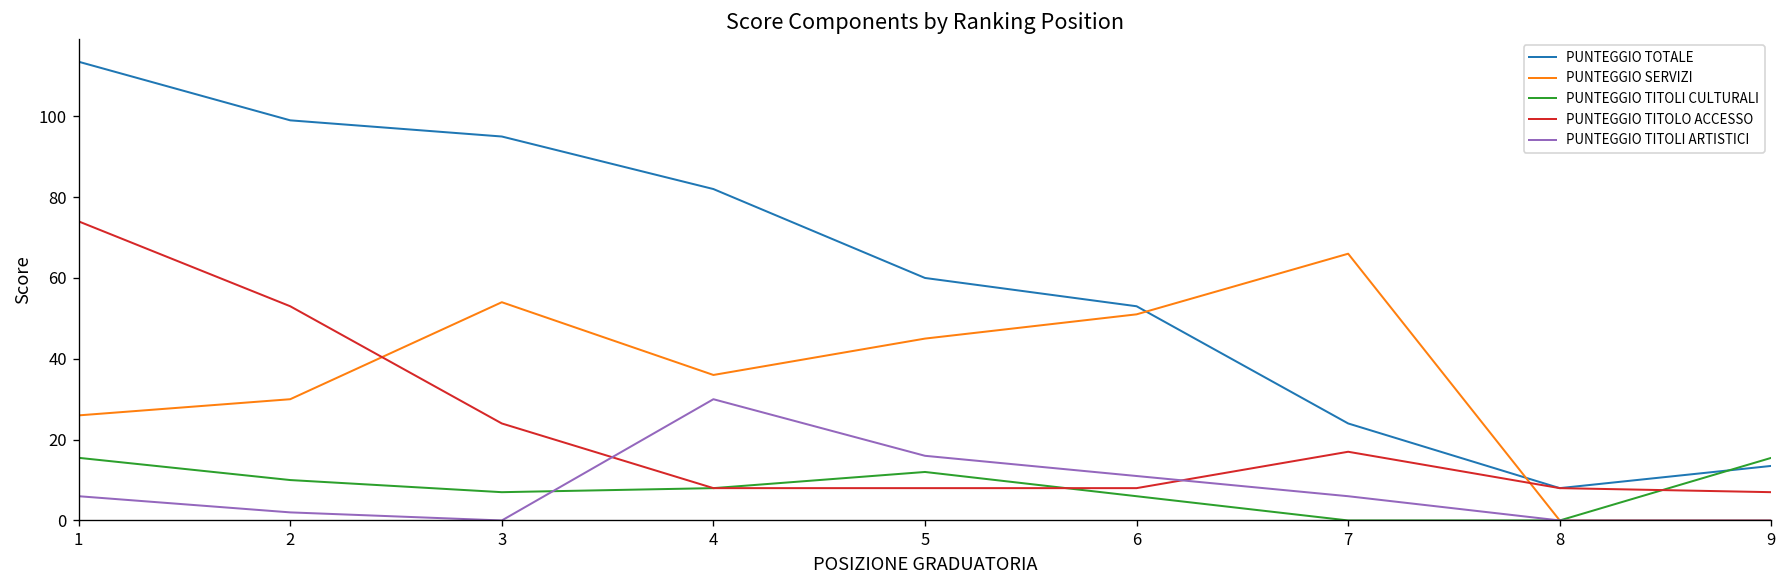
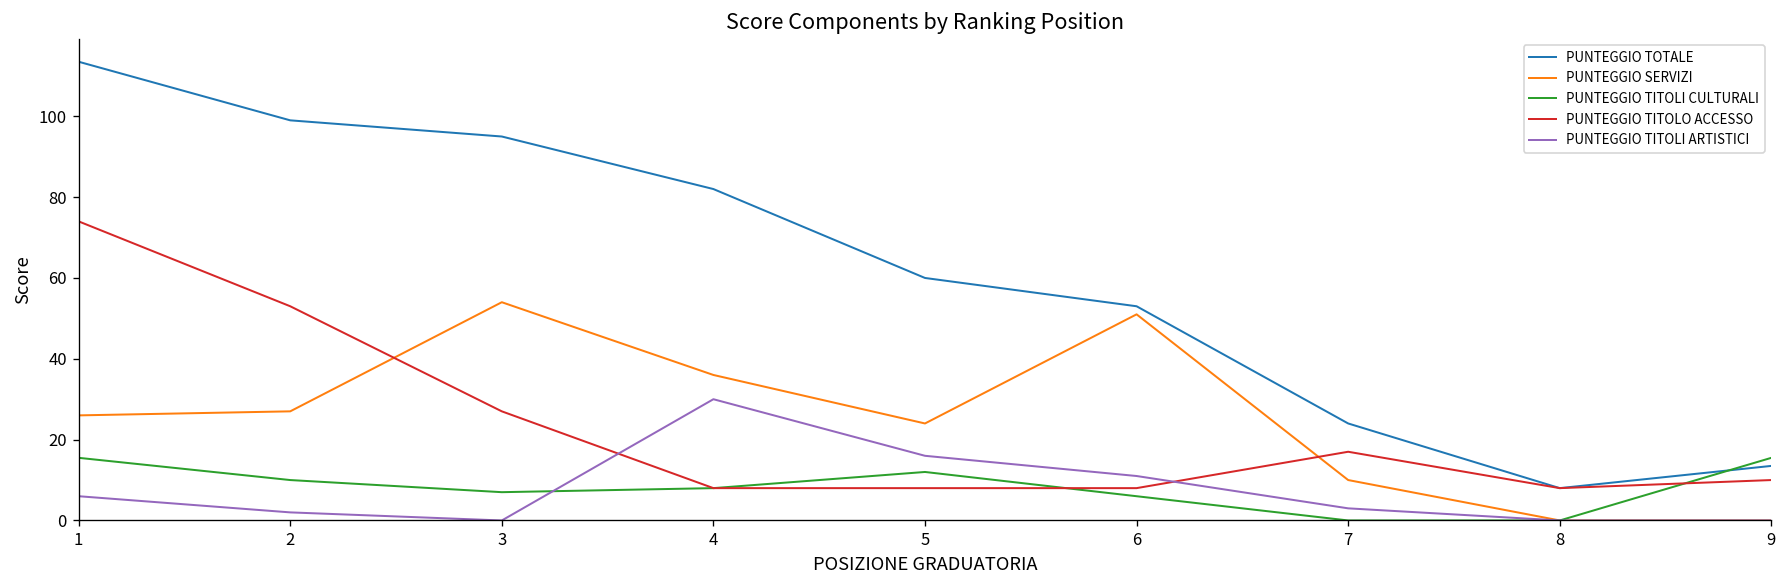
  {
    "PUNTEGGIO TOTALE": {
      "1": 114,
      "2": 99,
      "3": 95,
      "4": 82,
      "5": 60,
      "6": 53,
      "7": 24,
      "9": 14
    },
    "PUNTEGGIO SERVIZI": {
      "1": 26,
-     "2": 30,
+     "2": 27,
      "3": 54,
      "4": 36,
-     "5": 45,
+     "5": 24,
      "6": 51,
-     "7": 66
+     "7": 10
    },
    "PUNTEGGIO TITOLI CULTURALI": {
      "1": 16,
      "2": 10,
      "3": 7,
      "5": 12,
      "6": 6,
      "7": 0,
      "9": 16
    },
    "PUNTEGGIO TITOLO ACCESSO": {
      "1": 74,
      "2": 53,
-     "3": 24,
+     "3": 27,
      "5": 8,
      "6": 8,
      "7": 17,
-     "9": 7
+     "9": 10
    },
    "PUNTEGGIO TITOLI ARTISTICI": {
      "1": 6,
      "2": 2,
      "3": 0,
      "4": 30,
      "5": 16,
      "6": 11,
-     "7": 6
+     "7": 3
    }
  }
